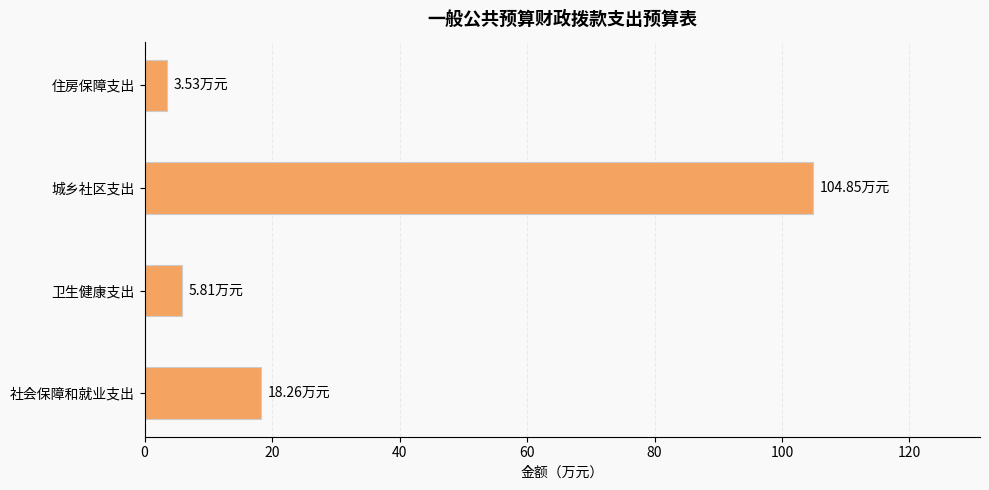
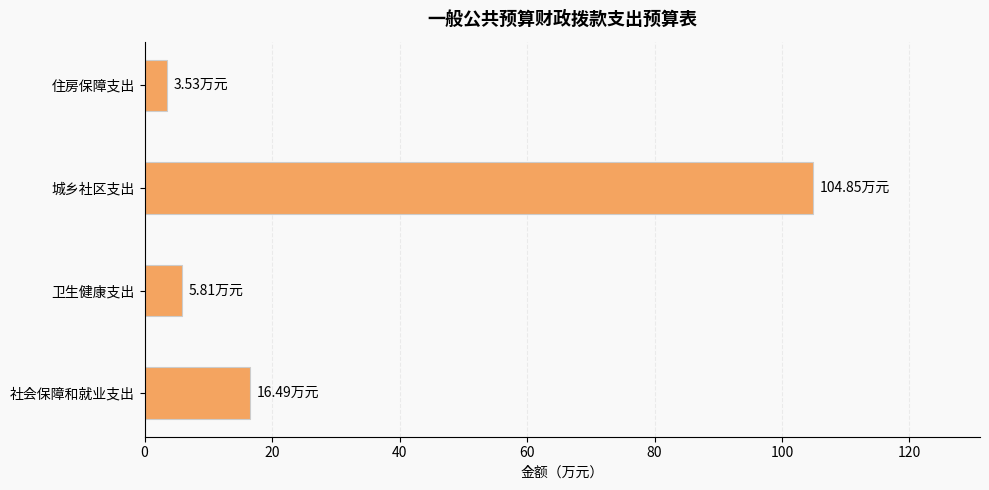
  {
    "住房保障支出": 3.53,
    "城乡社区支出": 104.85,
    "卫生健康支出": 5.81,
-   "社会保障和就业支出": 18.26
+   "社会保障和就业支出": 16.49
  }
